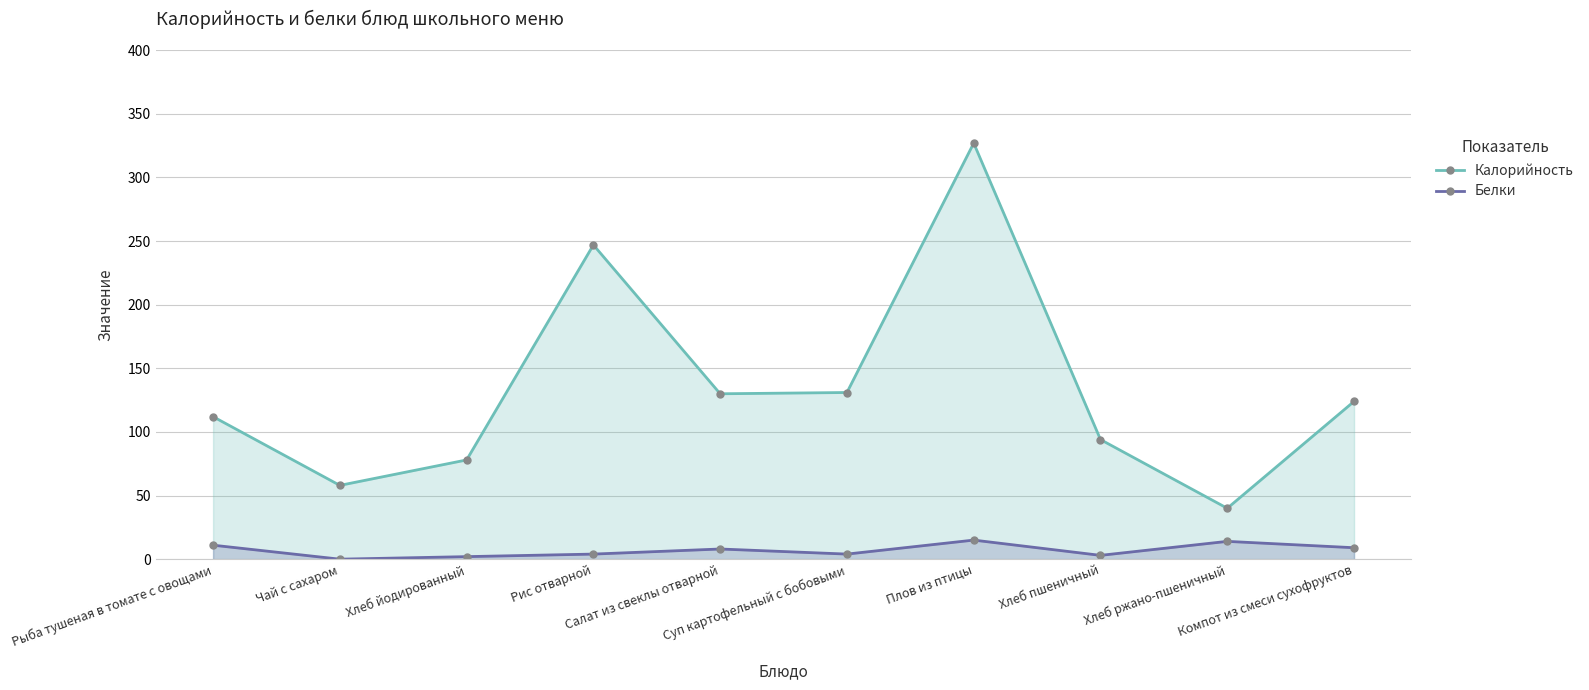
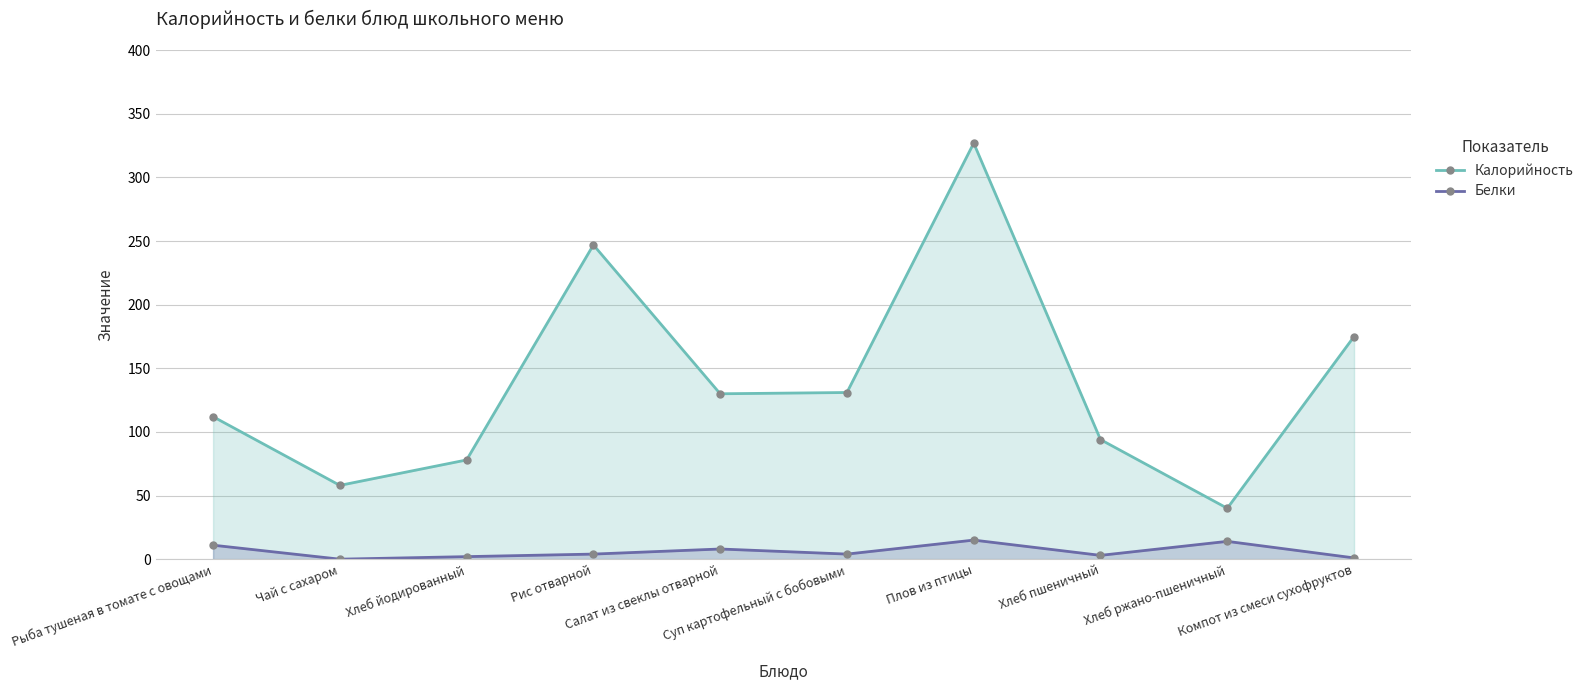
  {
    "Калорийность": {
      "Рыба тушеная в томате с овощами": 112,
      "Чай с сахаром": 58,
      "Хлеб йодированный": 78,
      "Рис отварной": 247,
      "Салат из свеклы отварной": 130,
      "Суп картофельный с бобовыми": 131,
      "Плов из птицы": 327,
      "Хлеб пшеничный": 94,
      "Хлеб ржано-пшеничный": 40,
-     "Компот из смеси сухофруктов": 124
+     "Компот из смеси сухофруктов": 175
    },
    "Белки": {
      "Рыба тушеная в томате с овощами": 11,
      "Чай с сахаром": 0,
      "Хлеб йодированный": 2,
      "Рис отварной": 4,
      "Салат из свеклы отварной": 8,
      "Суп картофельный с бобовыми": 4,
      "Плов из птицы": 15,
      "Хлеб пшеничный": 3,
      "Хлеб ржано-пшеничный": 14,
-     "Компот из смеси сухофруктов": 9
+     "Компот из смеси сухофруктов": 1
    }
  }
